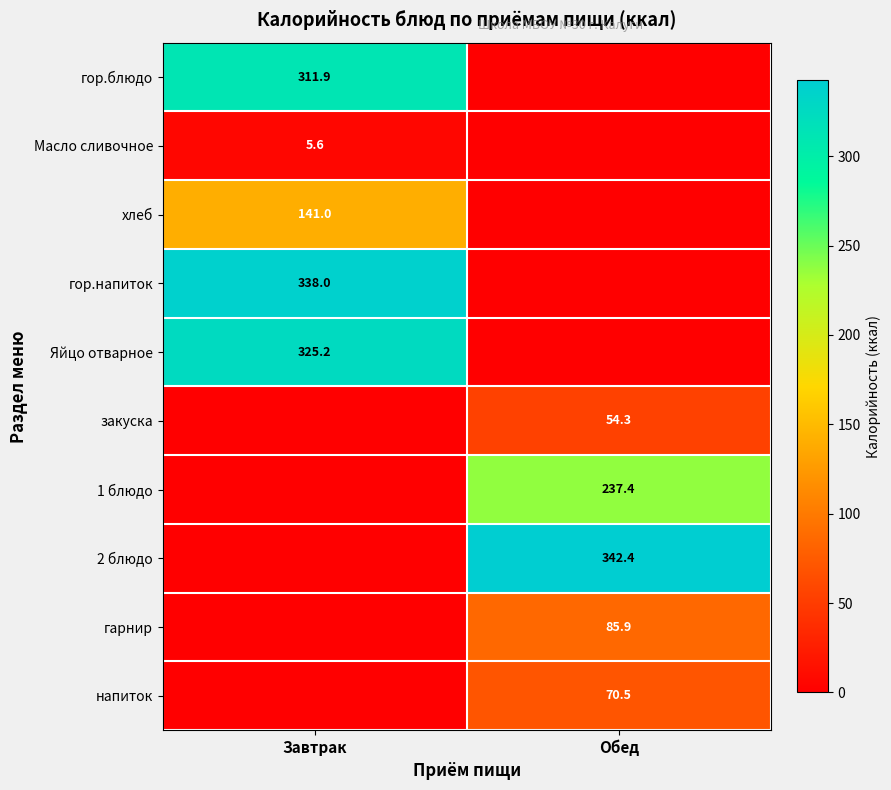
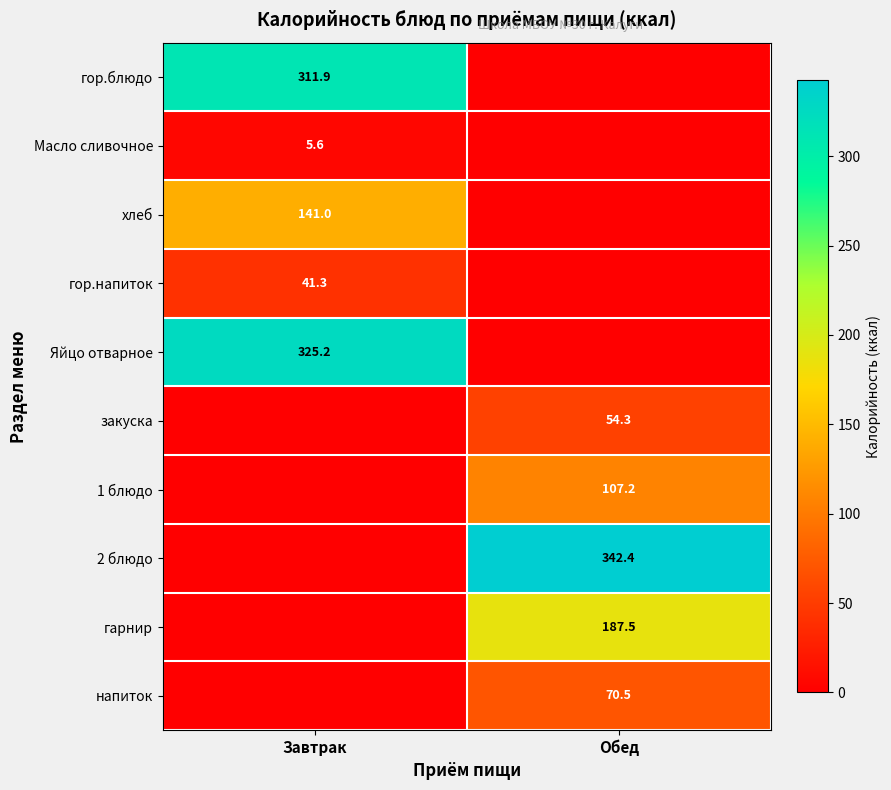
  {
    "гор.блюдо": {
      "Завтрак": 311.9
    },
    "Масло сливочное": {
      "Завтрак": 5.6
    },
    "хлеб": {
      "Завтрак": 141.0
    },
    "гор.напиток": {
-     "Завтрак": 338.0
+     "Завтрак": 41.3
    },
    "Яйцо отварное": {
      "Завтрак": 325.2
    },
    "закуска": {
      "Обед": 54.3
    },
    "1 блюдо": {
-     "Обед": 237.4
+     "Обед": 107.2
    },
    "2 блюдо": {
      "Обед": 342.4
    },
    "гарнир": {
-     "Обед": 85.9
+     "Обед": 187.5
    },
    "напиток": {
      "Обед": 70.5
    }
  }
